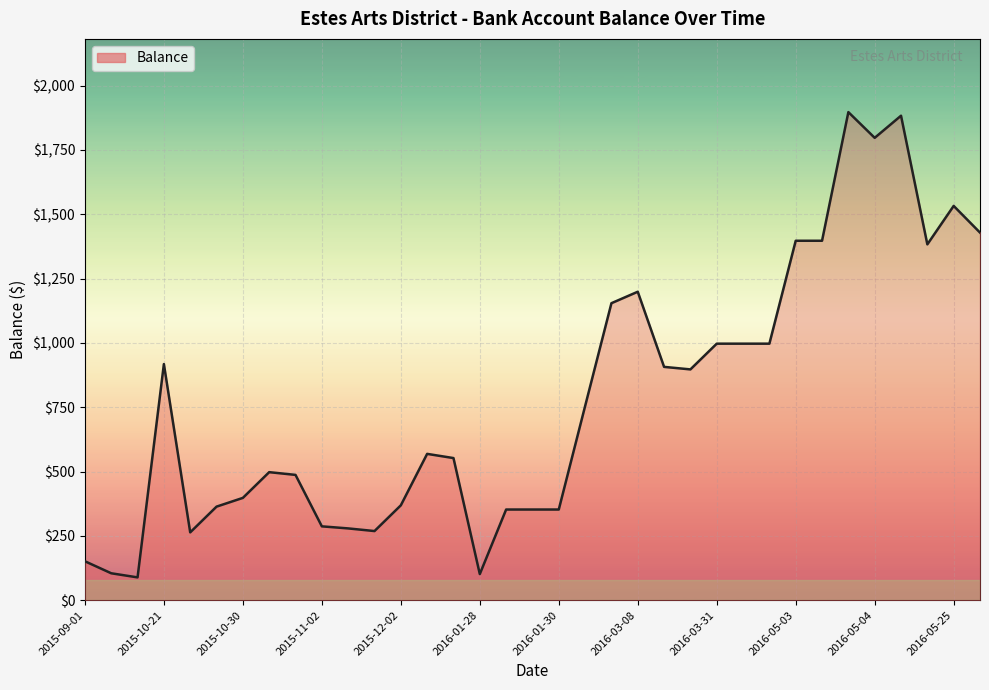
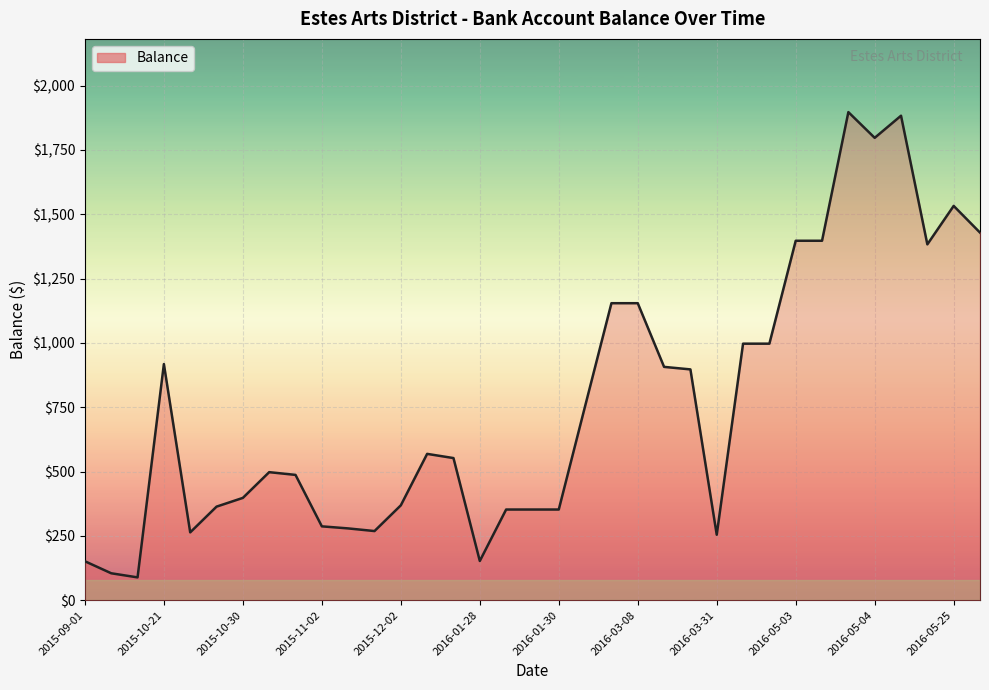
  {
    "2015-09-01": "$150",
    "2015-10-21": "$920",
    "2015-11-02": "$290",
    "2015-12-02": "$370",
-   "2016-01-28": "$100",
+   "2016-01-28": "$150",
    "2016-01-30": "$350",
-   "2016-03-08": "$1,200",
-   "2016-03-31": "$1,000",
+   "2016-03-08": "$1,150",
+   "2016-03-31": "$250",
    "2016-05-03": "$1,400",
    "2016-05-25": "$1,530"
  }
